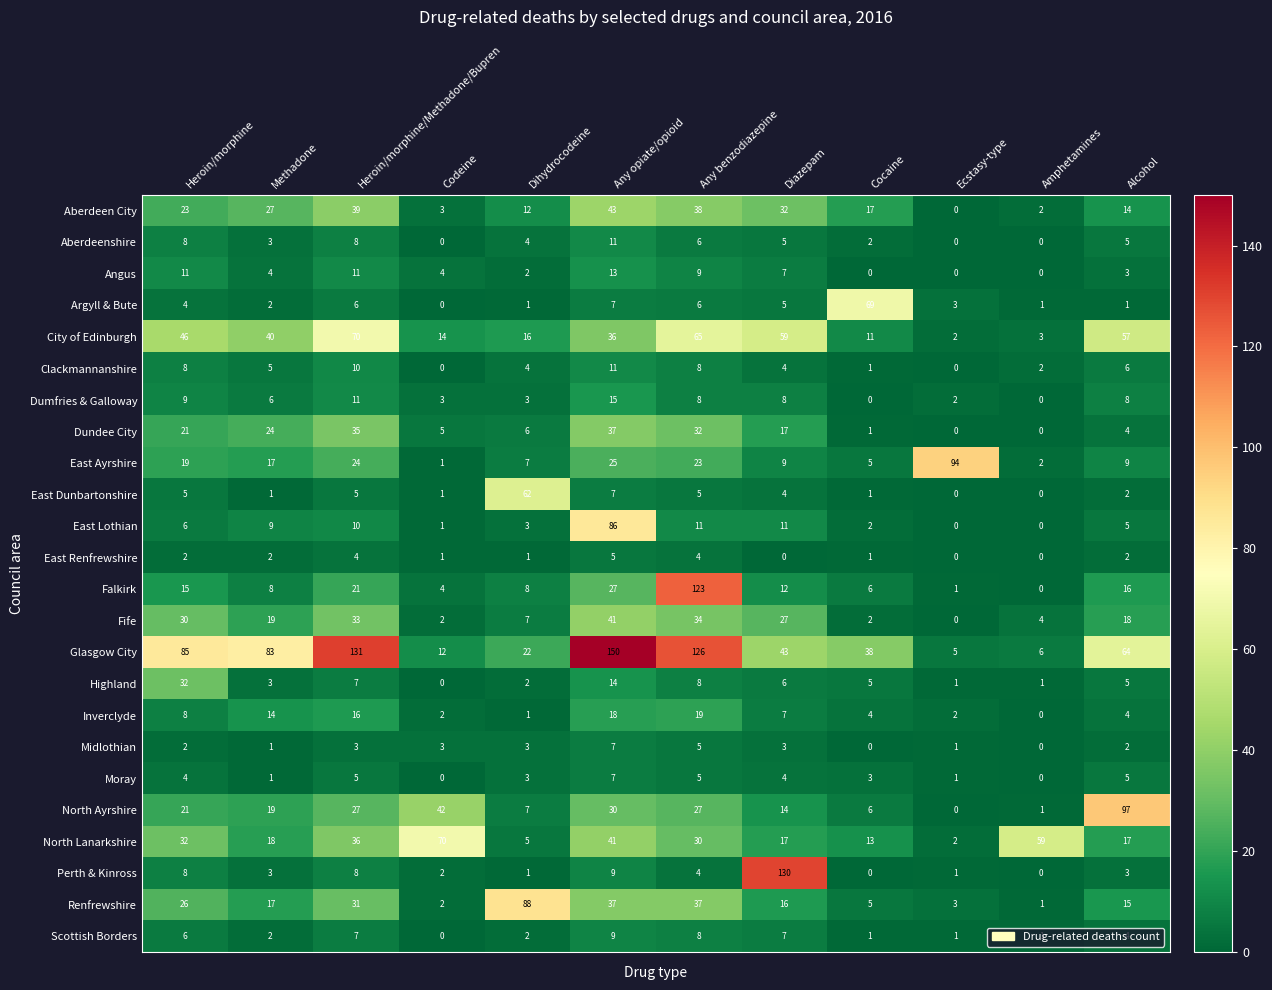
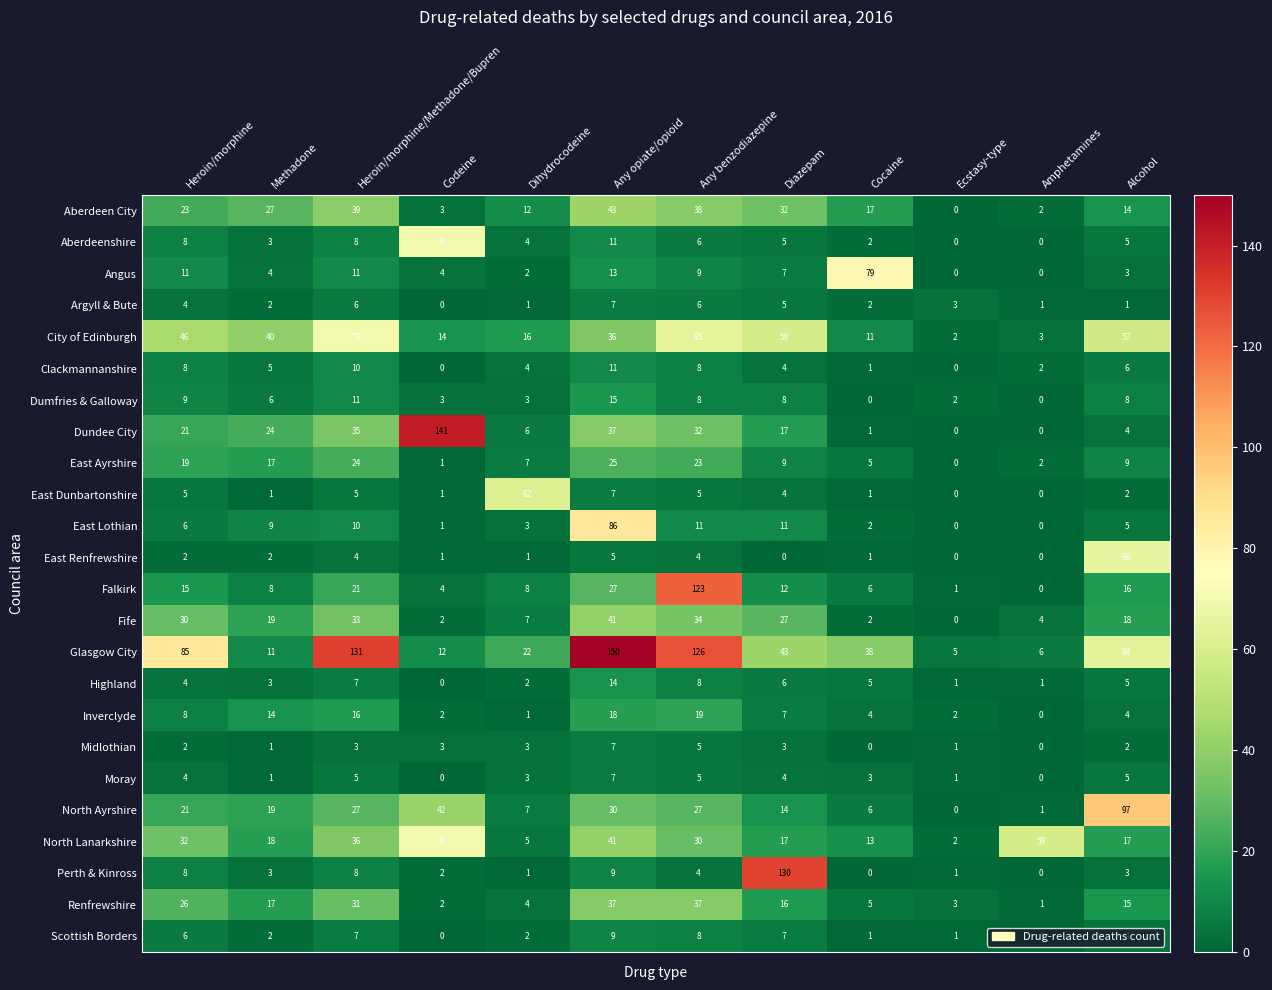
  {
    "Aberdeenshire": {
      "Heroin/morphine": 8,
      "Methadone": 3,
      "Heroin/morphine/Methadone/Bupren": 8,
-     "Codeine": 0,
+     "Codeine": 70,
      "Dihydrocodeine": 4,
      "Any opiate/opioid": 11,
      "Any benzodiazepine": 6,
      "Diazepam": 5,
      "Cocaine": 2,
      "Ecstasy-type": 0,
      "Amphetamines": 0,
      "Alcohol": 5
    },
    "Angus": {
      "Heroin/morphine": 11,
      "Methadone": 4,
      "Heroin/morphine/Methadone/Bupren": 11,
      "Codeine": 4,
      "Dihydrocodeine": 2,
      "Any opiate/opioid": 13,
      "Any benzodiazepine": 9,
      "Diazepam": 7,
-     "Cocaine": 0,
+     "Cocaine": 79,
      "Ecstasy-type": 0,
      "Amphetamines": 0,
      "Alcohol": 3
    },
    "Argyll & Bute": {
      "Heroin/morphine": 4,
      "Methadone": 2,
      "Heroin/morphine/Methadone/Bupren": 6,
      "Codeine": 0,
      "Dihydrocodeine": 1,
      "Any opiate/opioid": 7,
      "Any benzodiazepine": 6,
      "Diazepam": 5,
-     "Cocaine": 69,
+     "Cocaine": 2,
      "Ecstasy-type": 3,
      "Amphetamines": 1,
      "Alcohol": 1
    },
    "Dundee City": {
      "Heroin/morphine": 21,
      "Methadone": 24,
      "Heroin/morphine/Methadone/Bupren": 35,
-     "Codeine": 5,
+     "Codeine": 141,
      "Dihydrocodeine": 6,
      "Any opiate/opioid": 37,
      "Any benzodiazepine": 32,
      "Diazepam": 17,
      "Cocaine": 1,
      "Ecstasy-type": 0,
      "Amphetamines": 0,
      "Alcohol": 4
    },
    "East Ayrshire": {
      "Heroin/morphine": 19,
      "Methadone": 17,
      "Heroin/morphine/Methadone/Bupren": 24,
      "Codeine": 1,
      "Dihydrocodeine": 7,
      "Any opiate/opioid": 25,
      "Any benzodiazepine": 23,
      "Diazepam": 9,
      "Cocaine": 5,
-     "Ecstasy-type": 94,
+     "Ecstasy-type": 0,
      "Amphetamines": 2,
      "Alcohol": 9
    },
    "East Renfrewshire": {
      "Heroin/morphine": 2,
      "Methadone": 2,
      "Heroin/morphine/Methadone/Bupren": 4,
      "Codeine": 1,
      "Dihydrocodeine": 1,
      "Any opiate/opioid": 5,
      "Any benzodiazepine": 4,
      "Diazepam": 0,
      "Cocaine": 1,
      "Ecstasy-type": 0,
      "Amphetamines": 0,
-     "Alcohol": 2
+     "Alcohol": 66
    },
    "Glasgow City": {
      "Heroin/morphine": 85,
-     "Methadone": 83,
+     "Methadone": 11,
      "Heroin/morphine/Methadone/Bupren": 131,
      "Codeine": 12,
      "Dihydrocodeine": 22,
      "Any opiate/opioid": 150,
      "Any benzodiazepine": 126,
      "Diazepam": 43,
      "Cocaine": 38,
      "Ecstasy-type": 5,
      "Amphetamines": 6,
      "Alcohol": 64
    },
    "Highland": {
-     "Heroin/morphine": 32,
+     "Heroin/morphine": 4,
      "Methadone": 3,
      "Heroin/morphine/Methadone/Bupren": 7,
      "Codeine": 0,
      "Dihydrocodeine": 2,
      "Any opiate/opioid": 14,
      "Any benzodiazepine": 8,
      "Diazepam": 6,
      "Cocaine": 5,
      "Ecstasy-type": 1,
      "Amphetamines": 1,
      "Alcohol": 5
    },
    "Renfrewshire": {
      "Heroin/morphine": 26,
      "Methadone": 17,
      "Heroin/morphine/Methadone/Bupren": 31,
      "Codeine": 2,
-     "Dihydrocodeine": 88,
+     "Dihydrocodeine": 4,
      "Any opiate/opioid": 37,
      "Any benzodiazepine": 37,
      "Diazepam": 16,
      "Cocaine": 5,
      "Ecstasy-type": 3,
      "Amphetamines": 1,
      "Alcohol": 15
    }
  }
